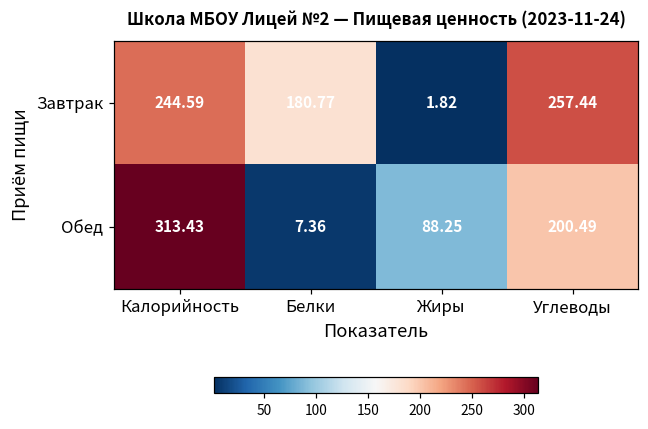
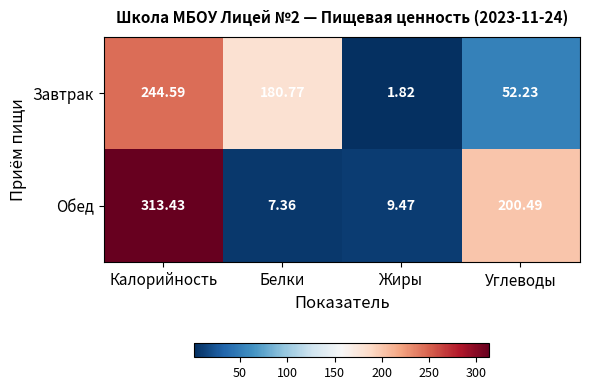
  {
    "Завтрак": {
      "Калорийность": 244.59,
      "Жиры": 1.82,
-     "Углеводы": 257.44
+     "Углеводы": 52.23
    },
    "Обед": {
      "Калорийность": 313.43,
      "Белки": 7.36,
-     "Жиры": 88.25,
+     "Жиры": 9.47,
      "Углеводы": 200.49
    }
  }
